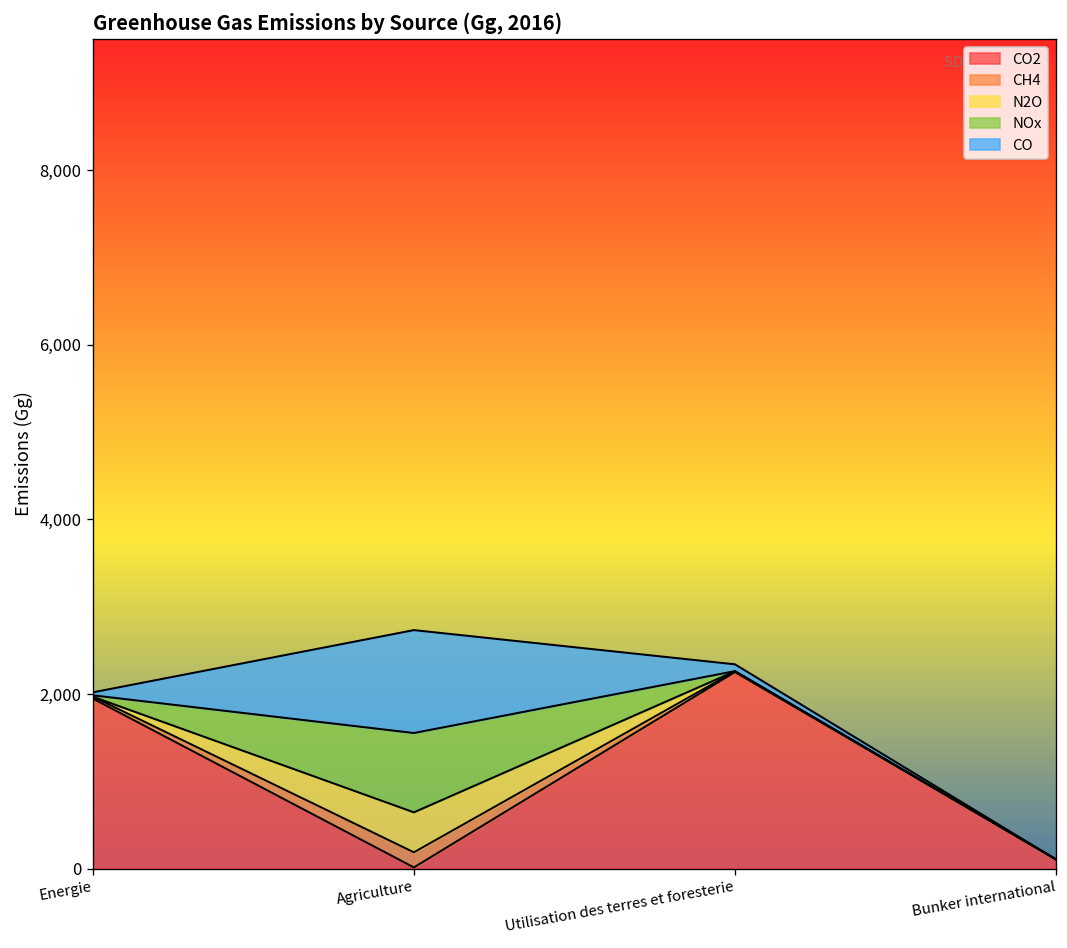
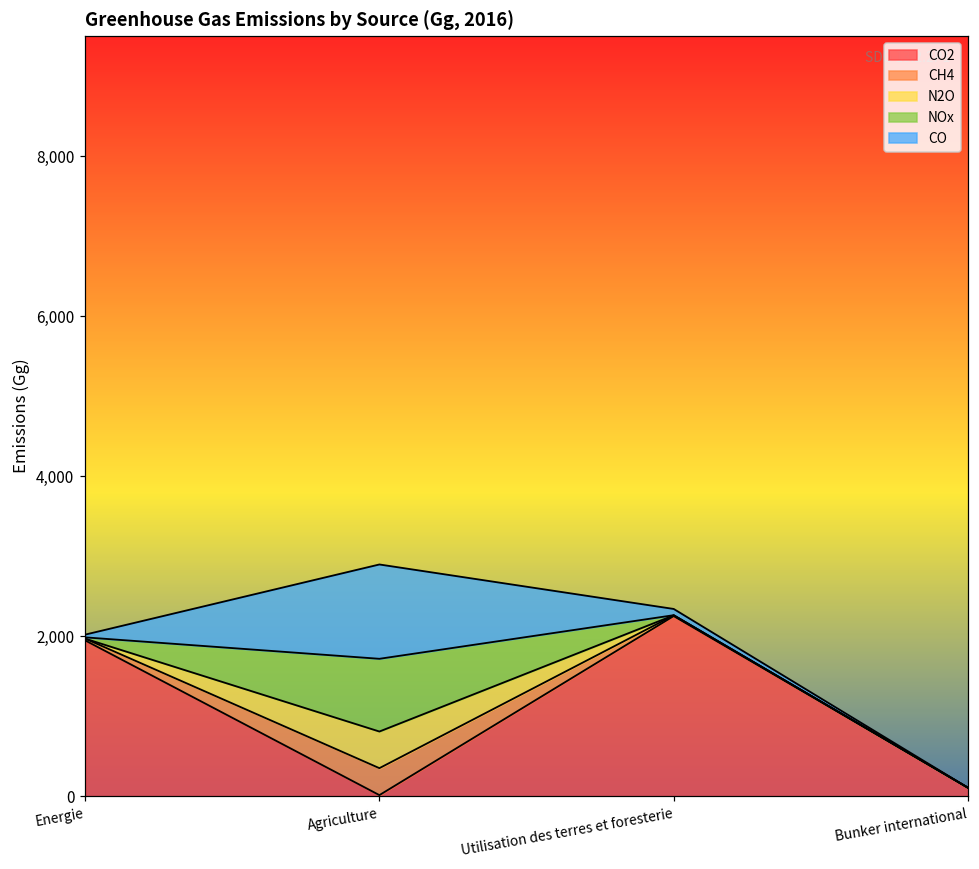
  {
    "CO2": {
      "Agriculture": "0"
    },
    "CH4": {
-     "Agriculture": "200"
+     "Agriculture": "300"
    },
    "N2O": {
      "Agriculture": "500"
    },
    "NOx": {
      "Agriculture": "900"
    },
    "CO": {
      "Agriculture": "1,200",
      "Utilisation des terres et foresterie": "100"
    }
  }
